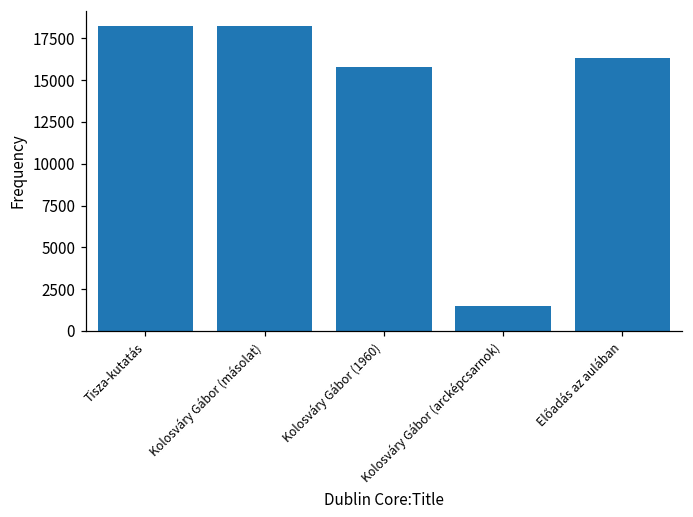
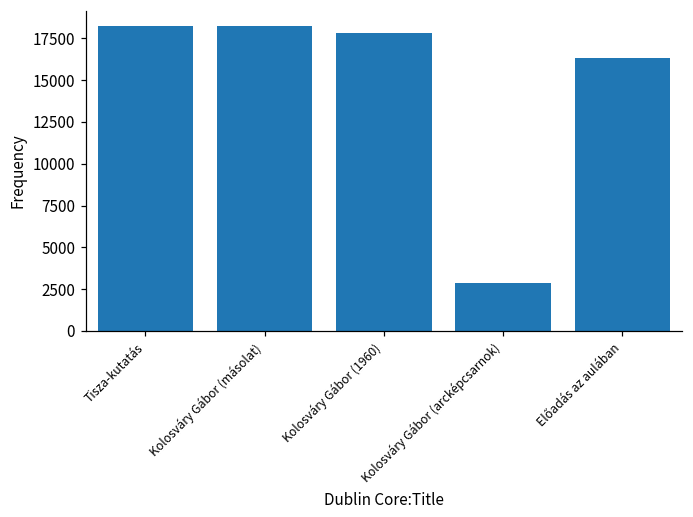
  {
    "Tisza-kutatás": 18200,
    "Kolosváry Gábor (másolat)": 18200,
-   "Kolosváry Gábor (1960)": 15800,
-   "Kolosváry Gábor (arcképcsarnok)": 1500,
+   "Kolosváry Gábor (1960)": 17800,
+   "Kolosváry Gábor (arcképcsarnok)": 2900,
    "Előadás az aulában": 16300
  }
